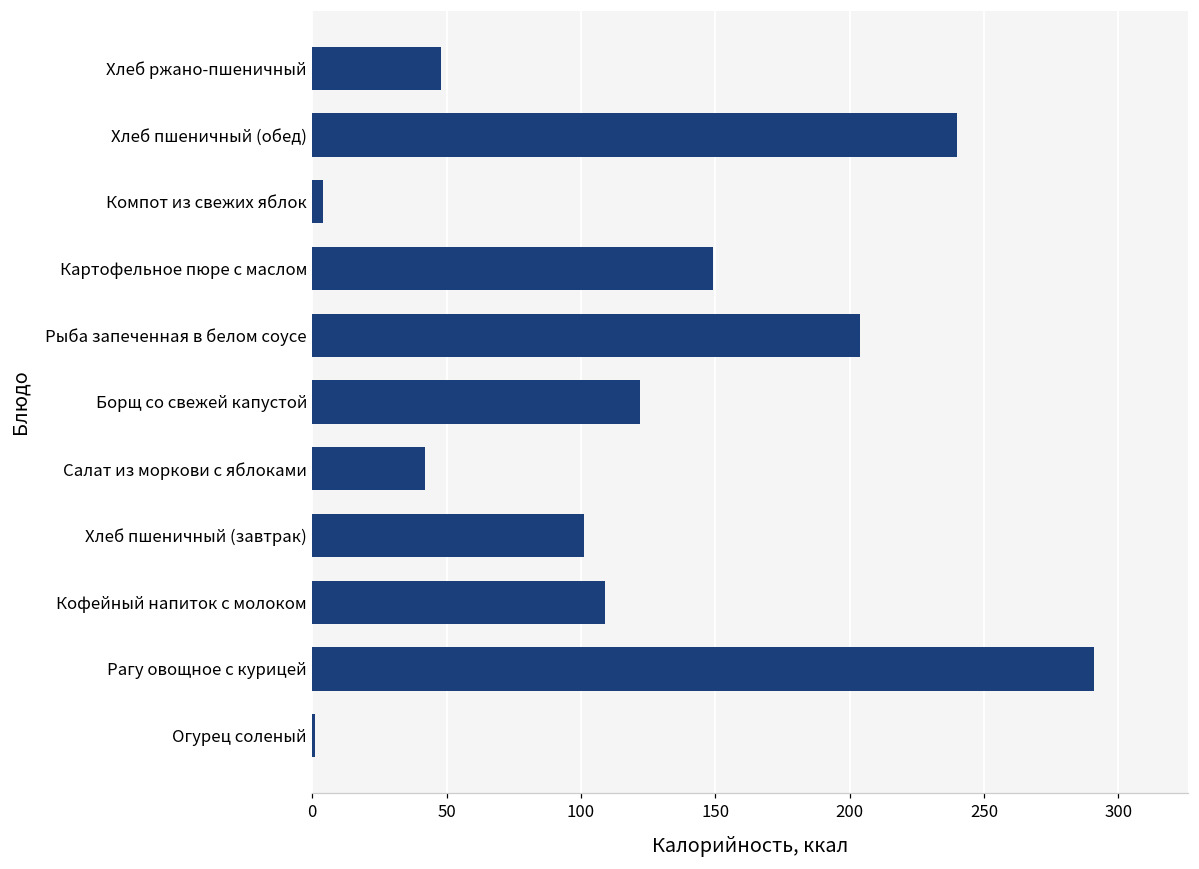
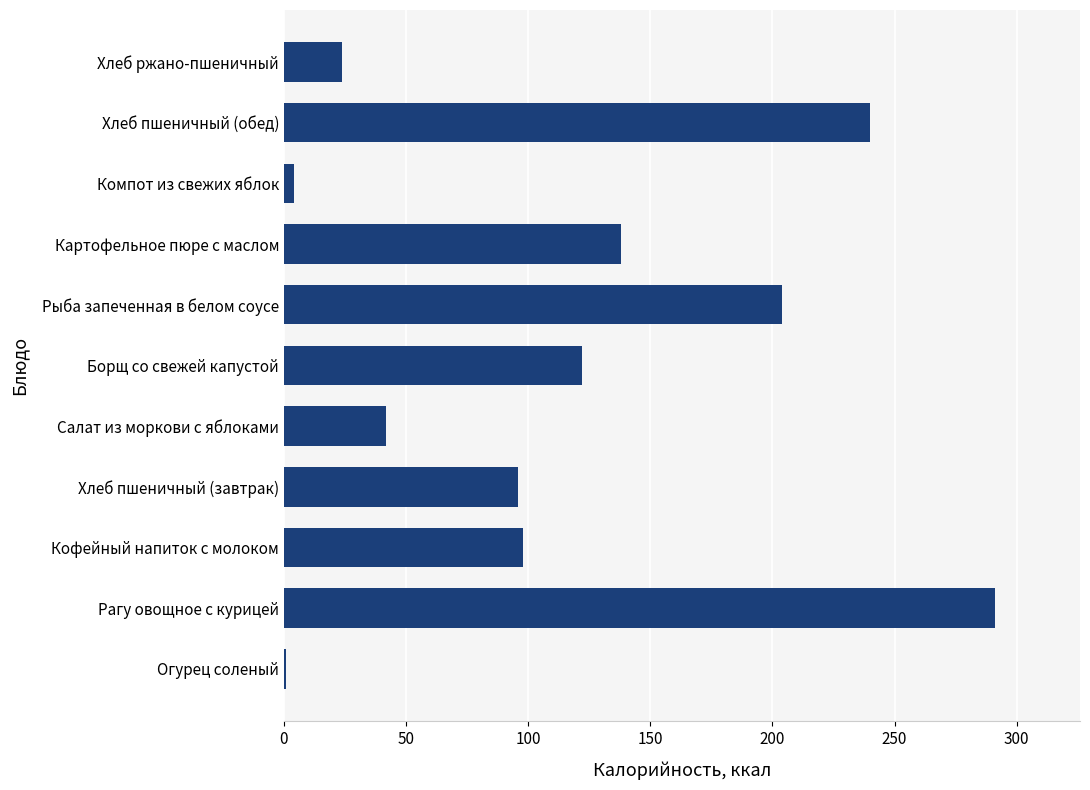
  {
-   "Хлеб ржано-пшеничный": 48,
+   "Хлеб ржано-пшеничный": 24,
    "Хлеб пшеничный (обед)": 240,
    "Компот из свежих яблок": 4,
-   "Картофельное пюре с маслом": 149,
+   "Картофельное пюре с маслом": 138,
    "Рыба запеченная в белом соусе": 204,
    "Борщ со свежей капустой": 122,
    "Салат из моркови с яблоками": 42,
-   "Хлеб пшеничный (завтрак)": 101,
-   "Кофейный напиток с молоком": 109,
+   "Хлеб пшеничный (завтрак)": 96,
+   "Кофейный напиток с молоком": 98,
    "Рагу овощное с курицей": 291
  }
